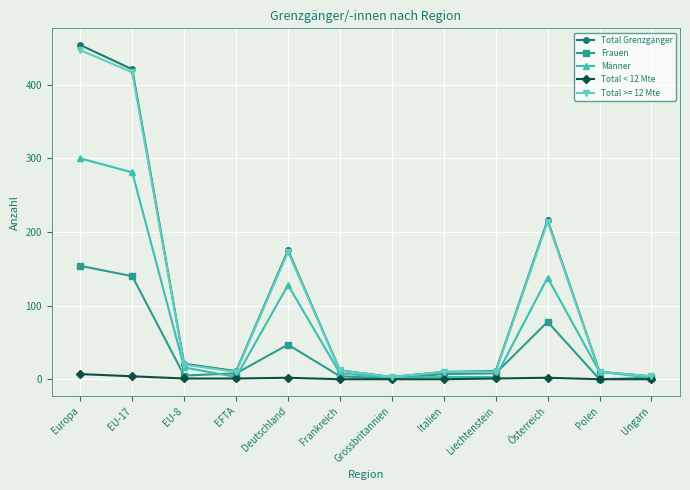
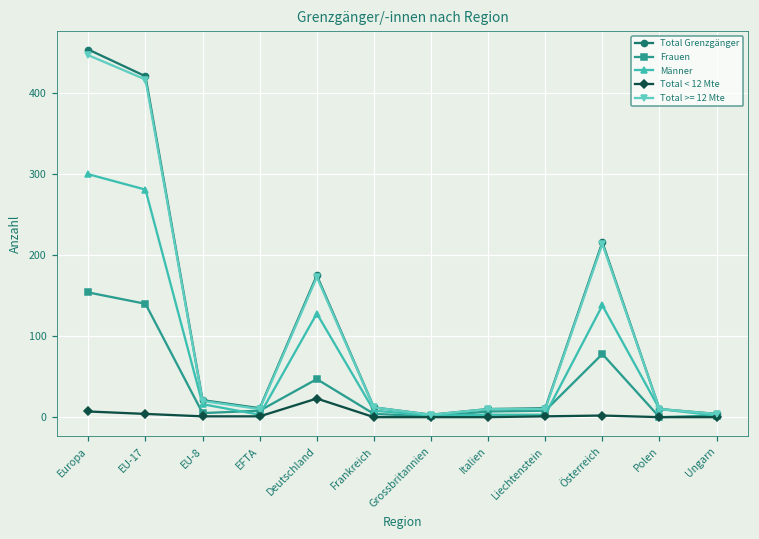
  {
    "Total < 12 Mte": {
      "Europa": 10,
      "EU-17": 0,
      "EU-8": 0,
-     "Deutschland": 0,
+     "Deutschland": 20,
      "Frankreich": 0,
      "Österreich": 0
    }
  }
